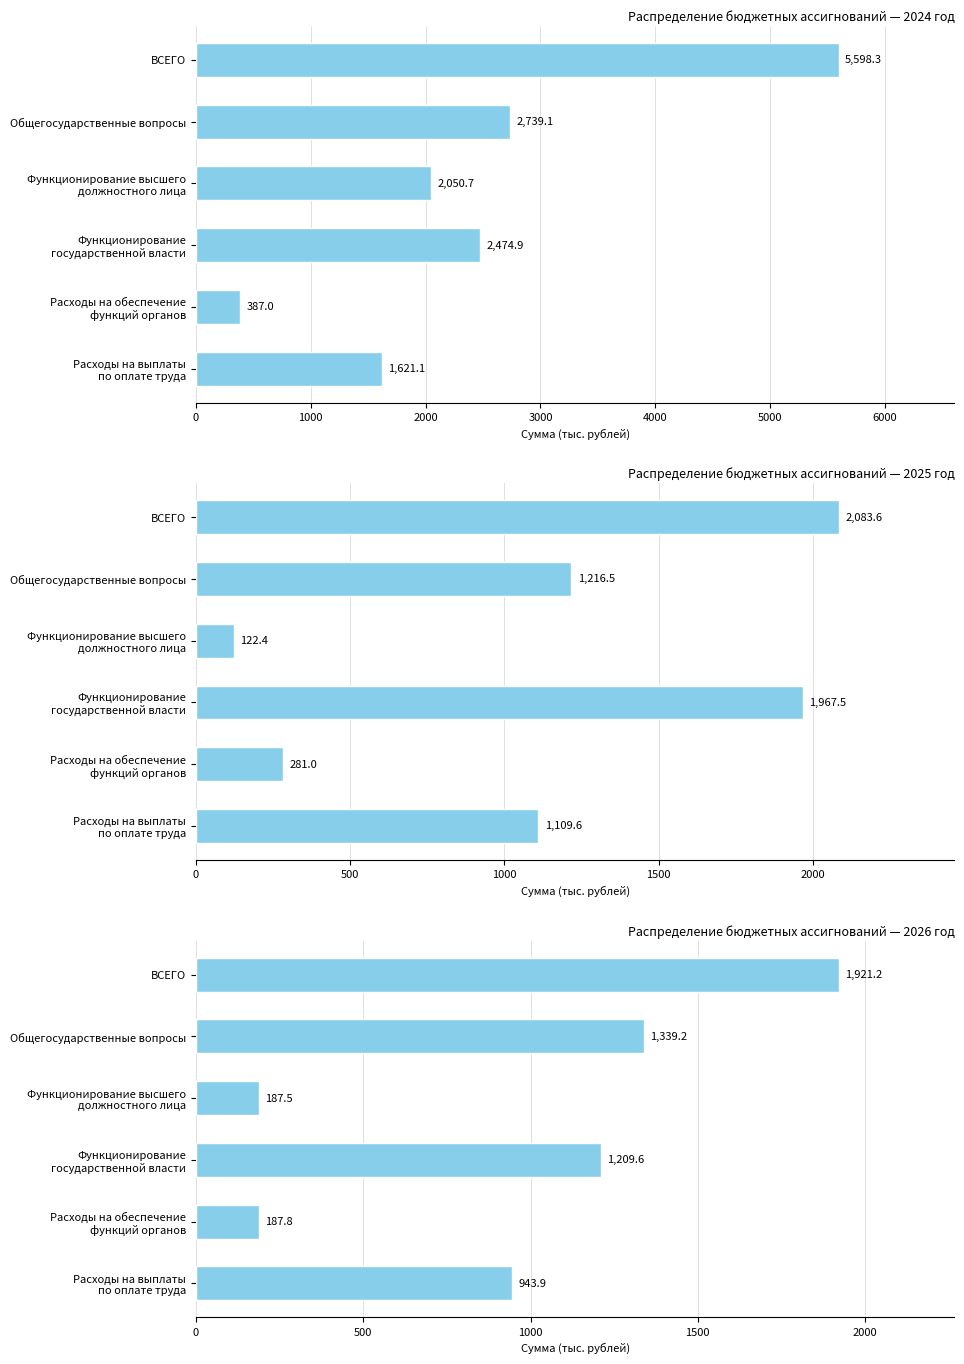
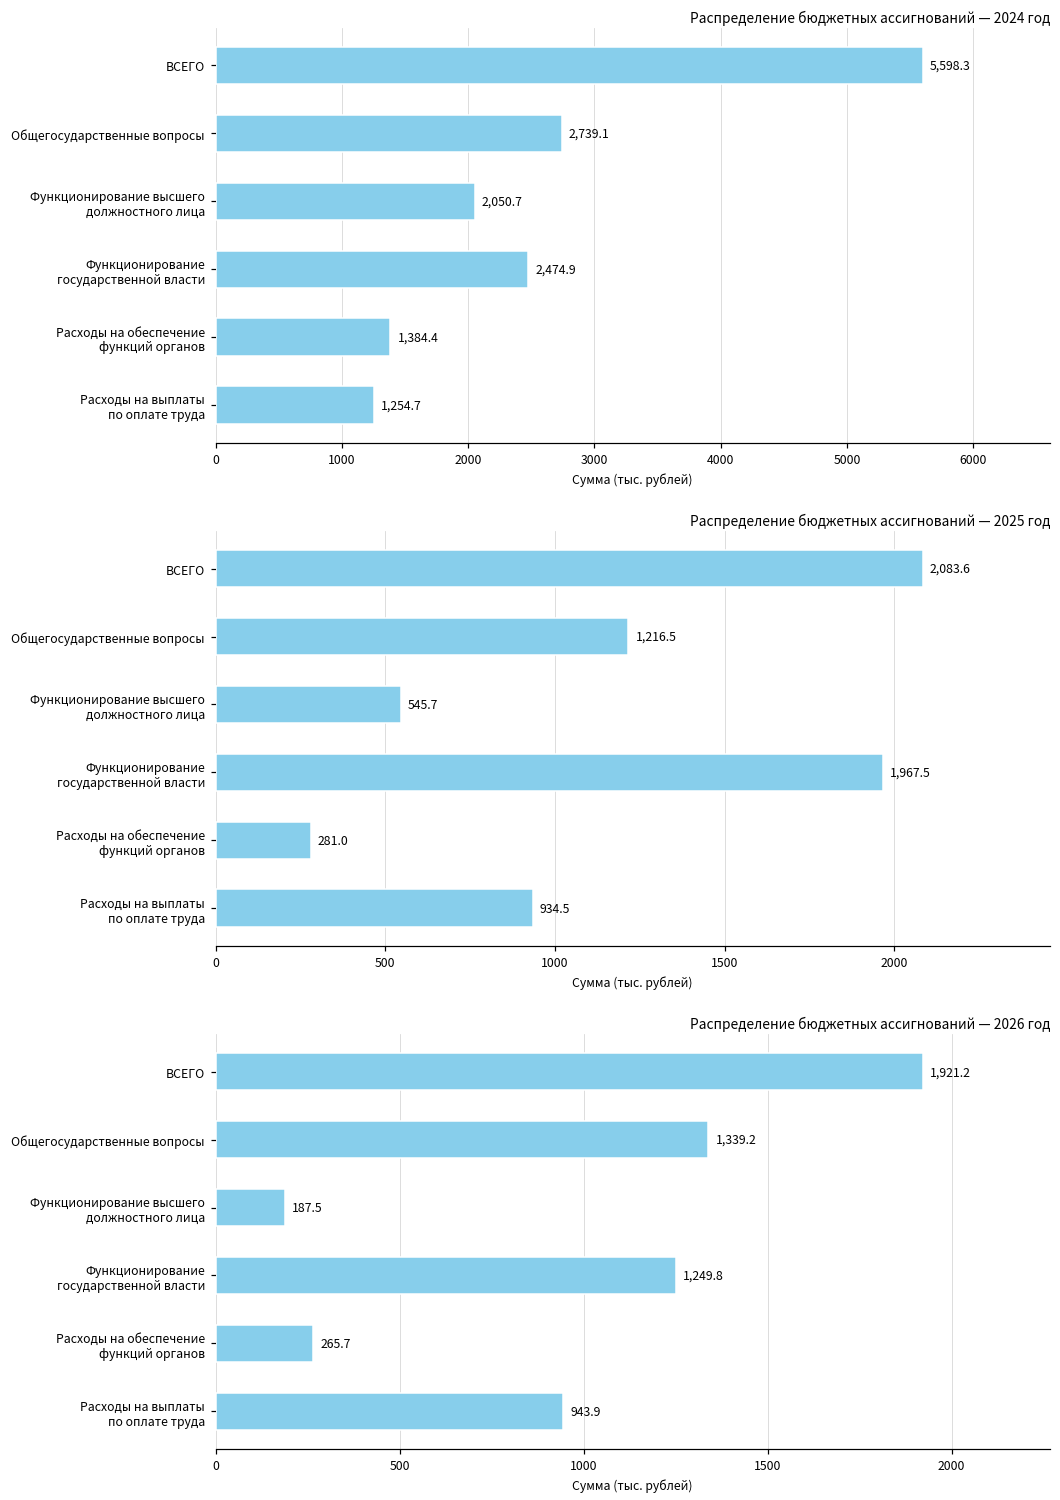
  {
    "Распределение бюджетных ассигнований — 2024 год": {
      "ВСЕГО": "5,598.3",
      "Общегосударственные вопросы": "2,739.1",
      "Функционирование высшего должностного лица": "2,050.7",
      "Функционирование государственной власти": "2,474.9",
-     "Расходы на обеспечение функций органов": "387.0",
-     "Расходы на выплаты по оплате труда": "1,621.1"
+     "Расходы на обеспечение функций органов": "1,384.4",
+     "Расходы на выплаты по оплате труда": "1,254.7"
    },
    "Распределение бюджетных ассигнований — 2025 год": {
      "ВСЕГО": "2,083.6",
      "Общегосударственные вопросы": "1,216.5",
-     "Функционирование высшего должностного лица": "122.4",
+     "Функционирование высшего должностного лица": "545.7",
      "Функционирование государственной власти": "1,967.5",
      "Расходы на обеспечение функций органов": "281.0",
-     "Расходы на выплаты по оплате труда": "1,109.6"
+     "Расходы на выплаты по оплате труда": "934.5"
    },
    "Распределение бюджетных ассигнований — 2026 год": {
      "ВСЕГО": "1,921.2",
      "Общегосударственные вопросы": "1,339.2",
      "Функционирование высшего должностного лица": "187.5",
-     "Функционирование государственной власти": "1,209.6",
-     "Расходы на обеспечение функций органов": "187.8",
+     "Функционирование государственной власти": "1,249.8",
+     "Расходы на обеспечение функций органов": "265.7",
      "Расходы на выплаты по оплате труда": "943.9"
    }
  }
